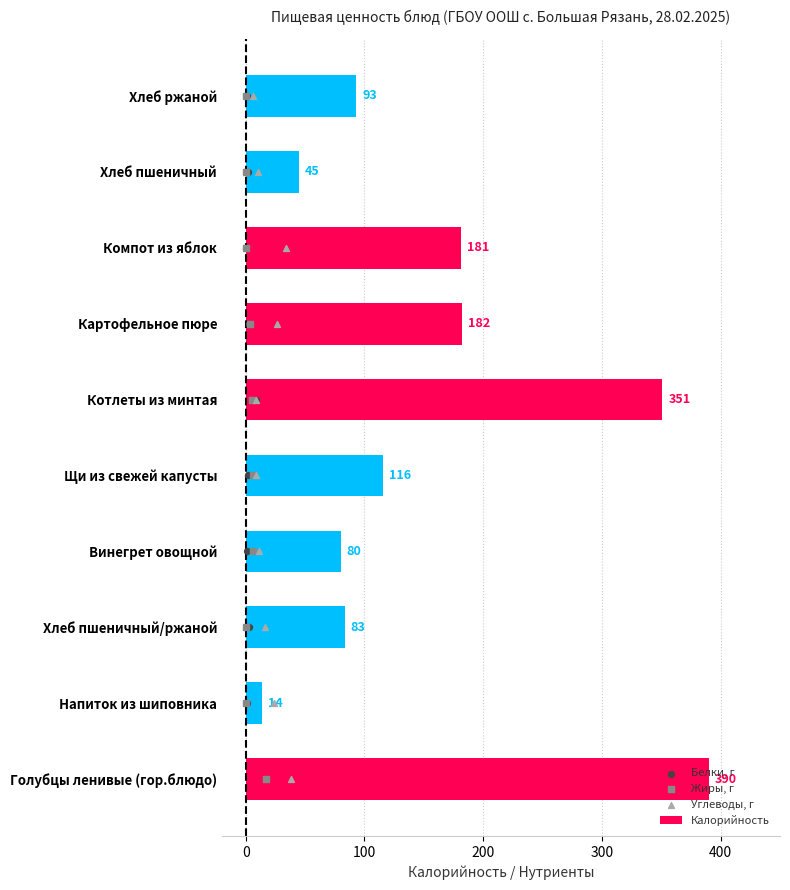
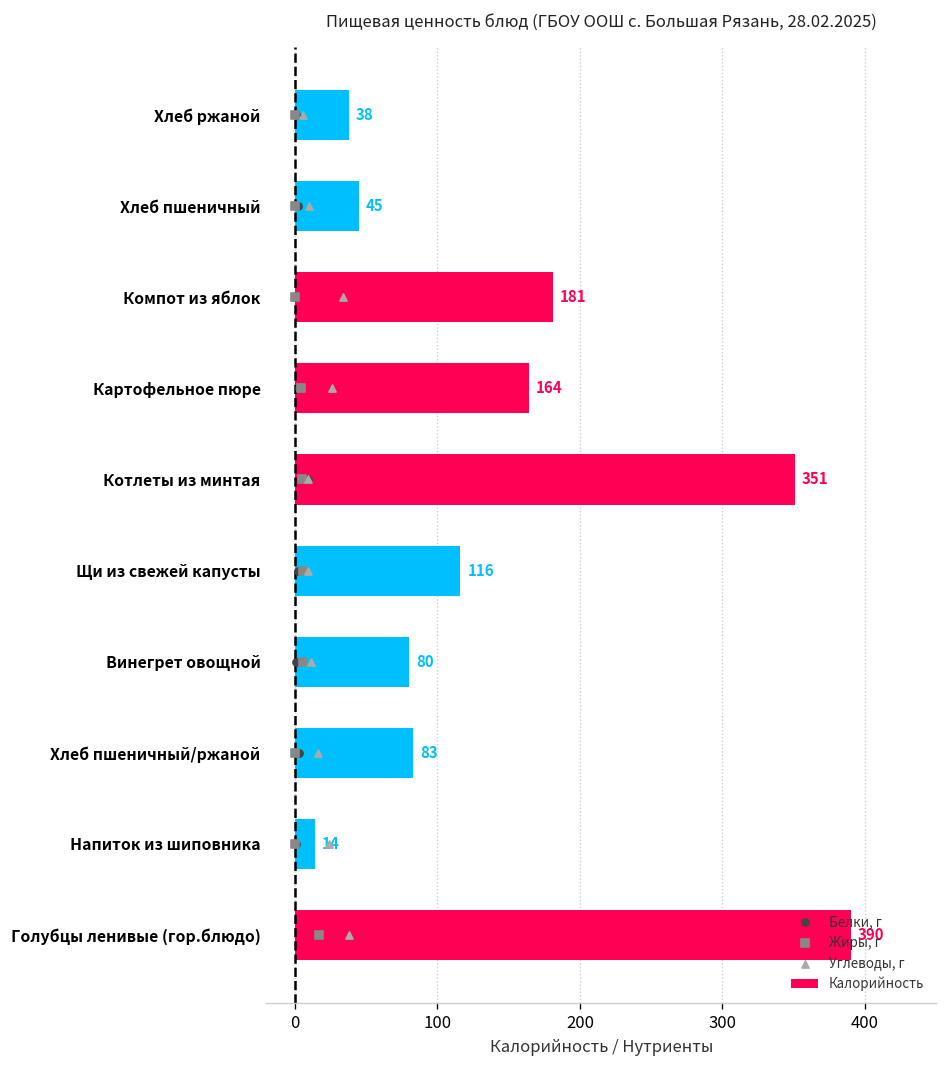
  {
    "Калорийность": {
-     "Хлеб ржаной": 93,
+     "Хлеб ржаной": 38,
      "Хлеб пшеничный": 45,
      "Компот из яблок": 181,
-     "Картофельное пюре": 182,
+     "Картофельное пюре": 164,
      "Котлеты из минтая": 351,
      "Щи из свежей капусты": 116,
      "Винегрет овощной": 80,
      "Хлеб пшеничный/ржаной": 83,
      "Голубцы ленивые (гор.блюдо)": 390
    }
  }
